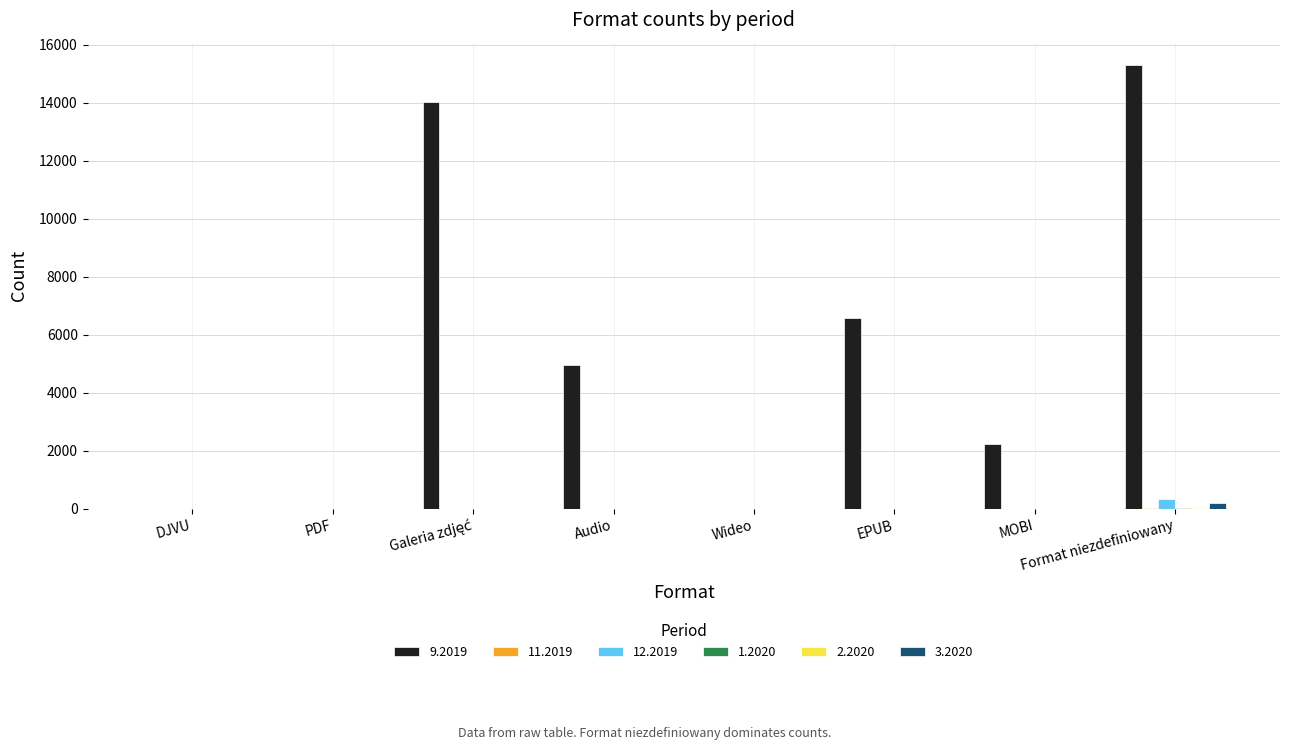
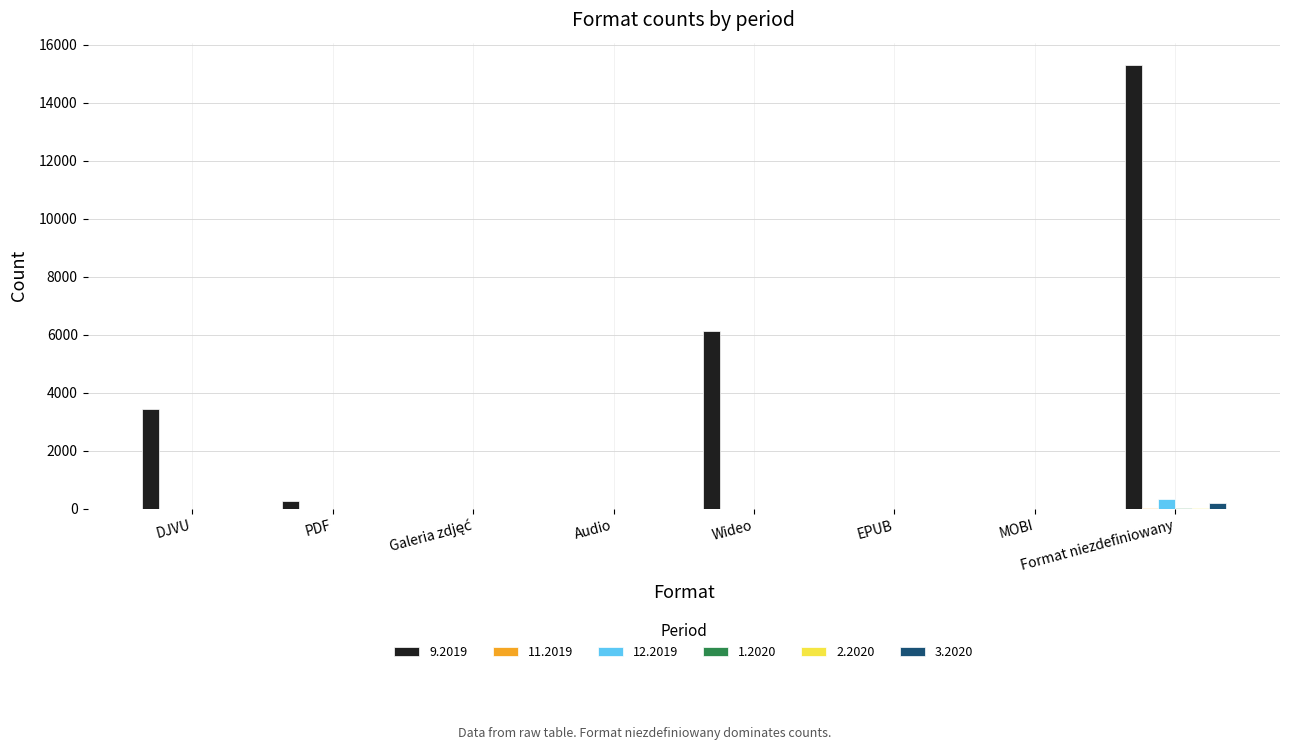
  {
    "9.2019": {
-     "DJVU": 0,
-     "PDF": 0,
-     "Galeria zdjęć": 14000,
-     "Audio": 5000,
-     "Wideo": 0,
-     "EPUB": 6600,
-     "MOBI": 2200,
+     "DJVU": 3400,
+     "PDF": 300,
+     "Galeria zdjęć": 0,
+     "Audio": 0,
+     "Wideo": 6100,
+     "EPUB": 0,
+     "MOBI": 0,
      "Format niezdefiniowany": 15300
    },
    "11.2019": {
      "DJVU": 0,
      "PDF": 0,
      "Galeria zdjęć": 0,
      "Audio": 0,
      "Wideo": 0,
      "EPUB": 0,
      "MOBI": 0
    },
    "12.2019": {
      "DJVU": 0,
      "PDF": 0,
      "Galeria zdjęć": 0,
      "Audio": 0,
      "Wideo": 0,
      "EPUB": 0,
      "MOBI": 0,
      "Format niezdefiniowany": 300
    },
    "1.2020": {
      "DJVU": 0,
      "PDF": 0,
      "Galeria zdjęć": 0,
      "Audio": 0,
      "Wideo": 0,
      "EPUB": 0,
      "MOBI": 0
    },
    "2.2020": {
      "DJVU": 0,
      "PDF": 0,
      "Galeria zdjęć": 0,
      "Audio": 0,
      "Wideo": 0,
      "EPUB": 0,
      "MOBI": 0
    },
    "3.2020": {
      "DJVU": 0,
      "PDF": 0,
      "Galeria zdjęć": 0,
      "Audio": 0,
      "Wideo": 0,
      "EPUB": 0,
      "MOBI": 0,
      "Format niezdefiniowany": 200
    }
  }
